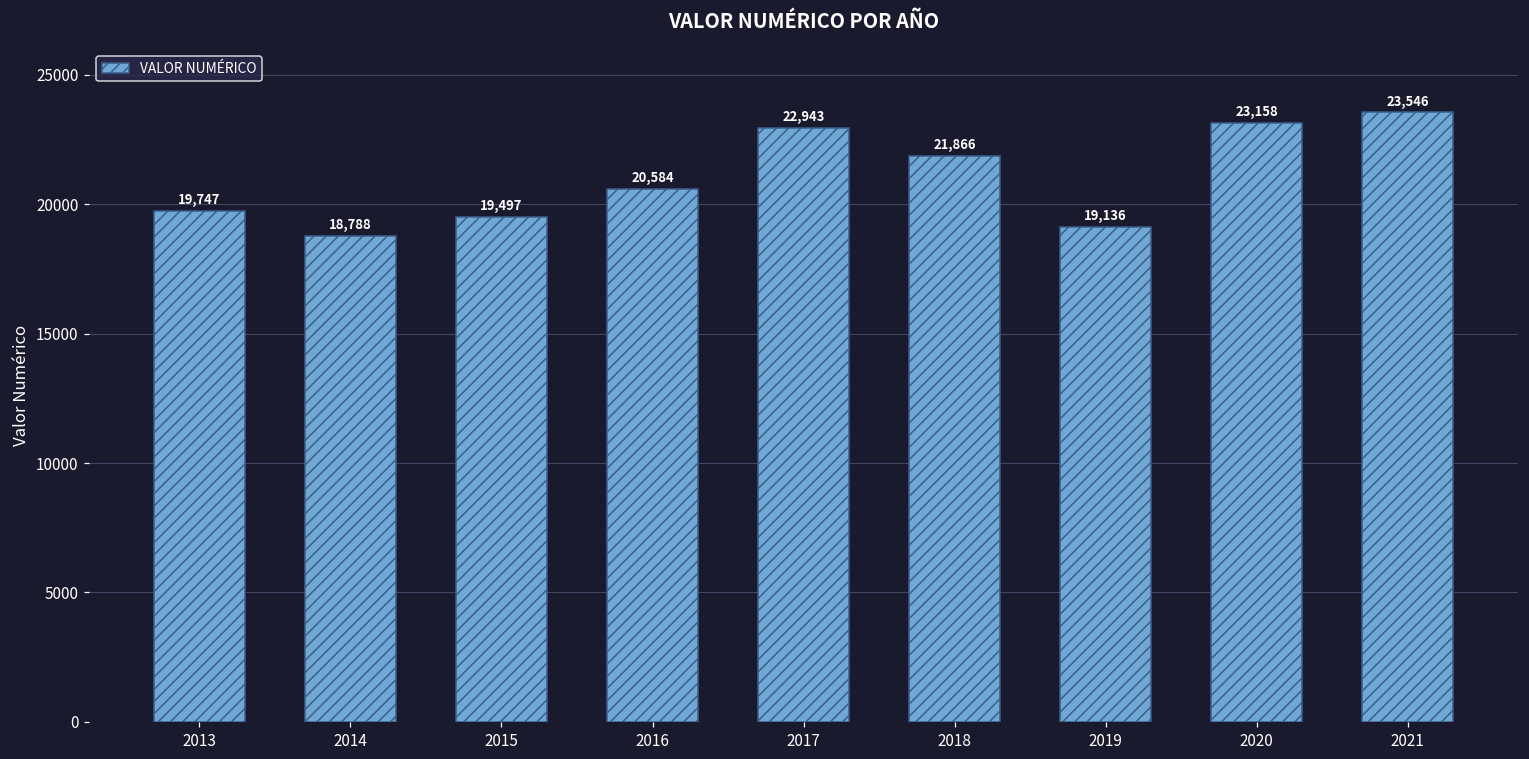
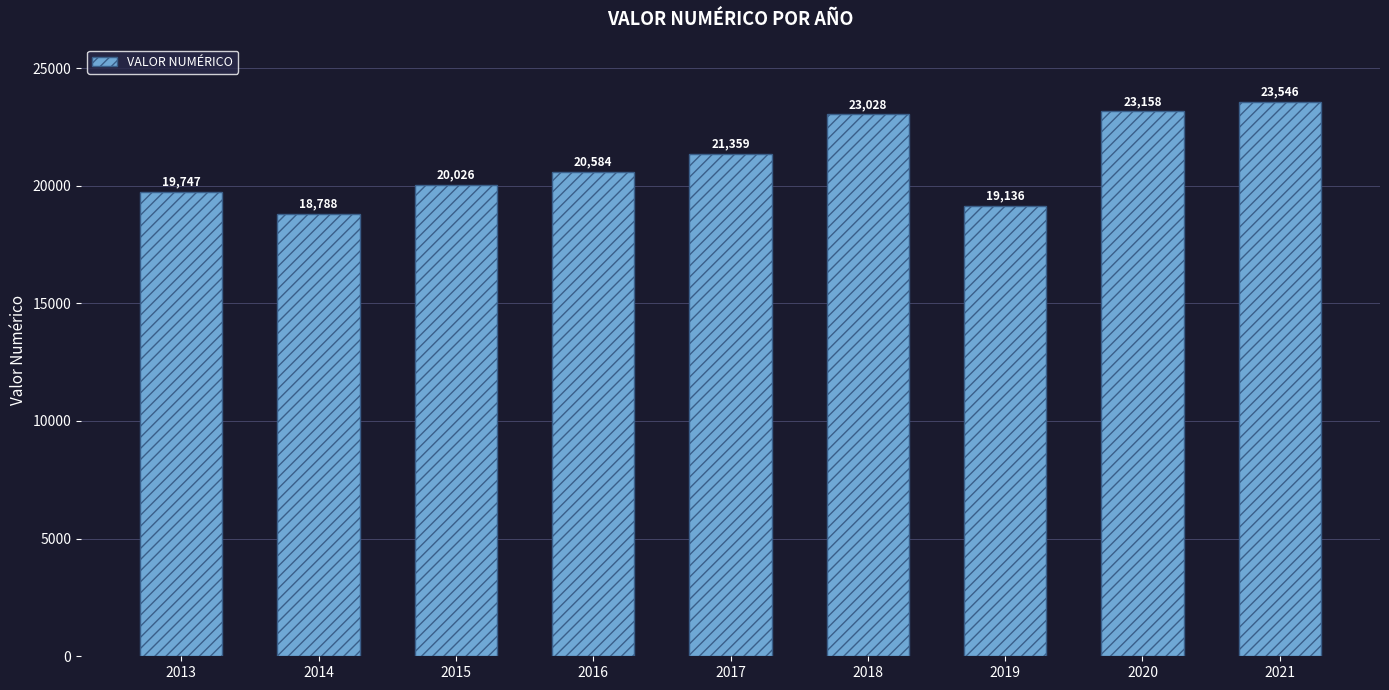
  {
    "2013": "19,747",
    "2014": "18,788",
-   "2015": "19,497",
+   "2015": "20,026",
    "2016": "20,584",
-   "2017": "22,943",
-   "2018": "21,866",
+   "2017": "21,359",
+   "2018": "23,028",
    "2019": "19,136",
    "2020": "23,158",
    "2021": "23,546"
  }
